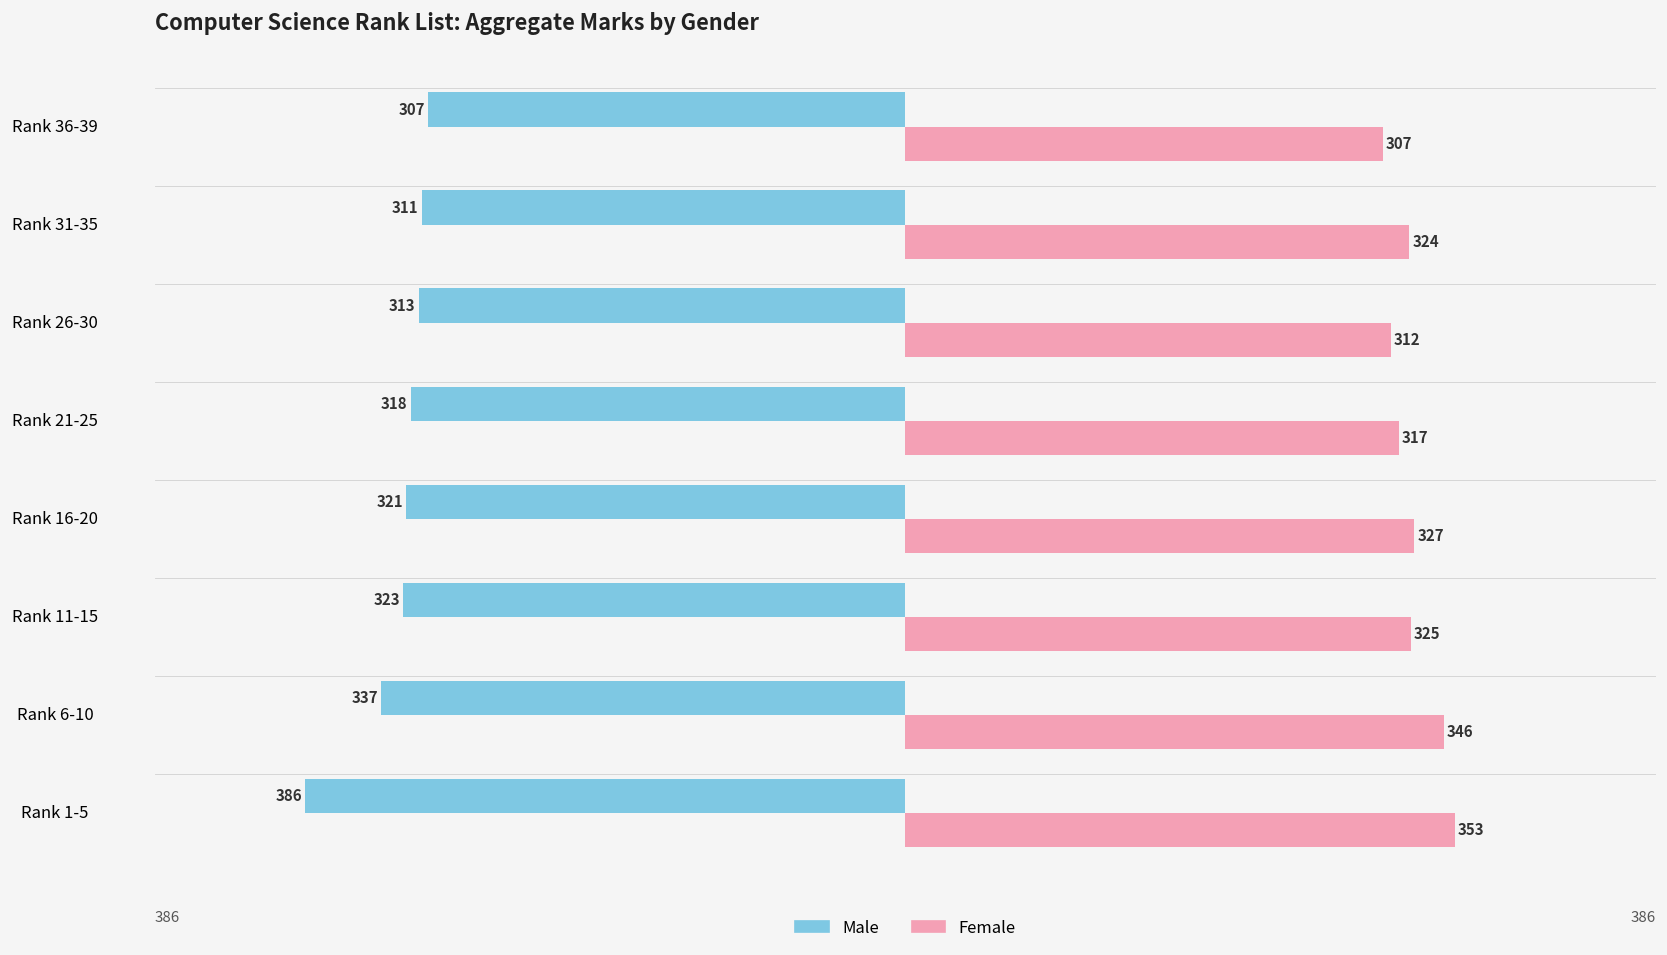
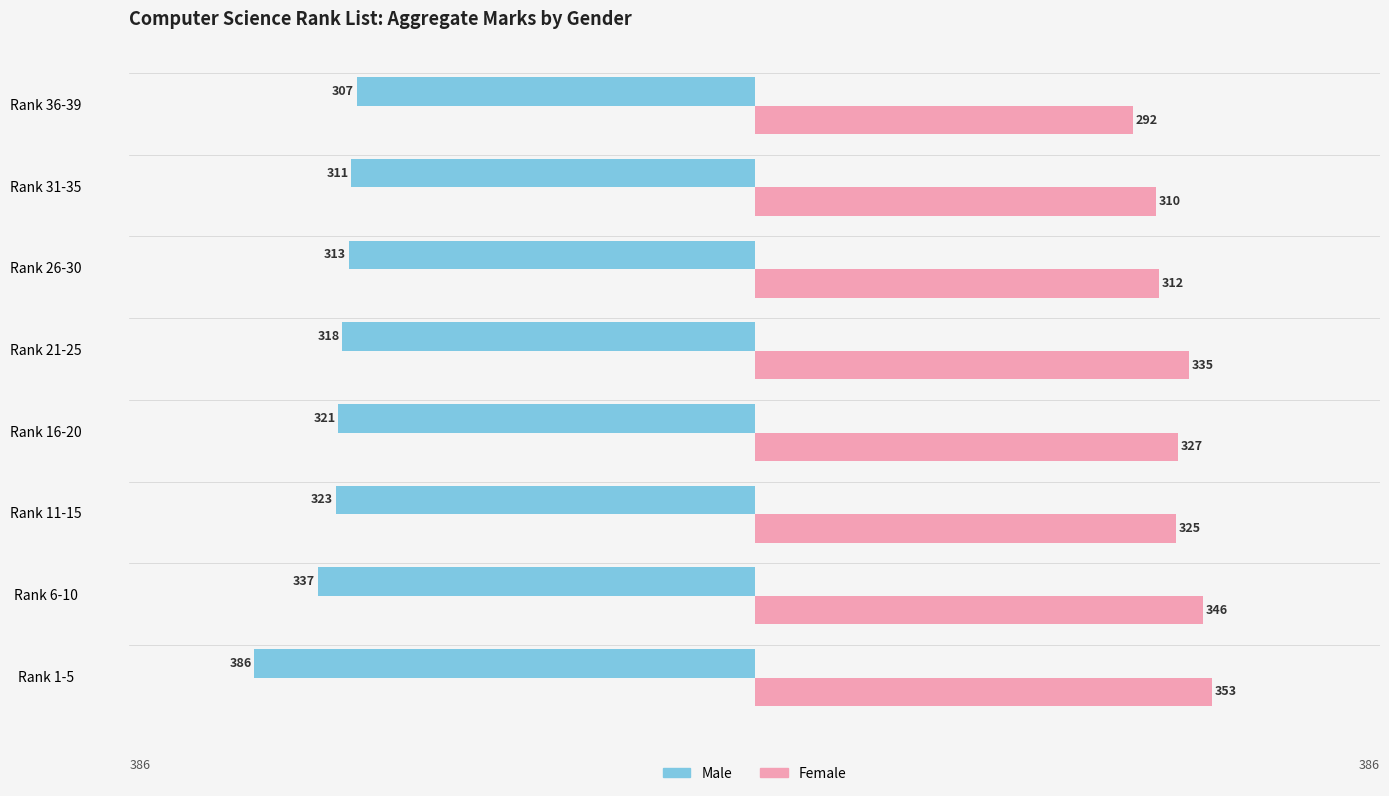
  {
    "Female": {
-     "Rank 36-39": 307,
-     "Rank 31-35": 324,
+     "Rank 36-39": 292,
+     "Rank 31-35": 310,
      "Rank 26-30": 312,
-     "Rank 21-25": 317,
+     "Rank 21-25": 335,
      "Rank 16-20": 327,
      "Rank 11-15": 325,
      "Rank 6-10": 346,
      "Rank 1-5": 353
    }
  }
